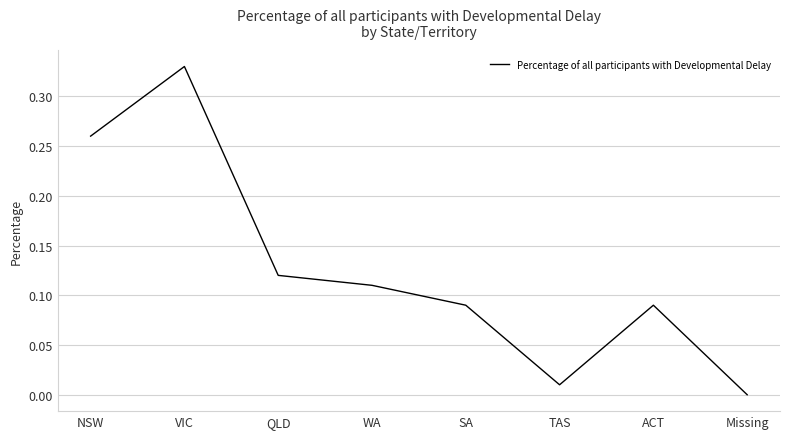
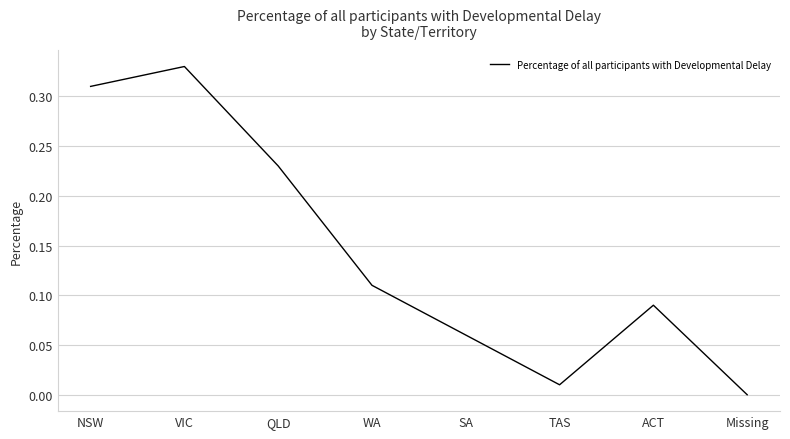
  {
-   "NSW": 0.26,
+   "NSW": 0.31,
    "VIC": 0.33,
-   "QLD": 0.12,
+   "QLD": 0.23,
    "WA": 0.11,
-   "SA": 0.09,
+   "SA": 0.06,
    "TAS": 0.01,
    "ACT": 0.09,
    "Missing": 0.00
  }
